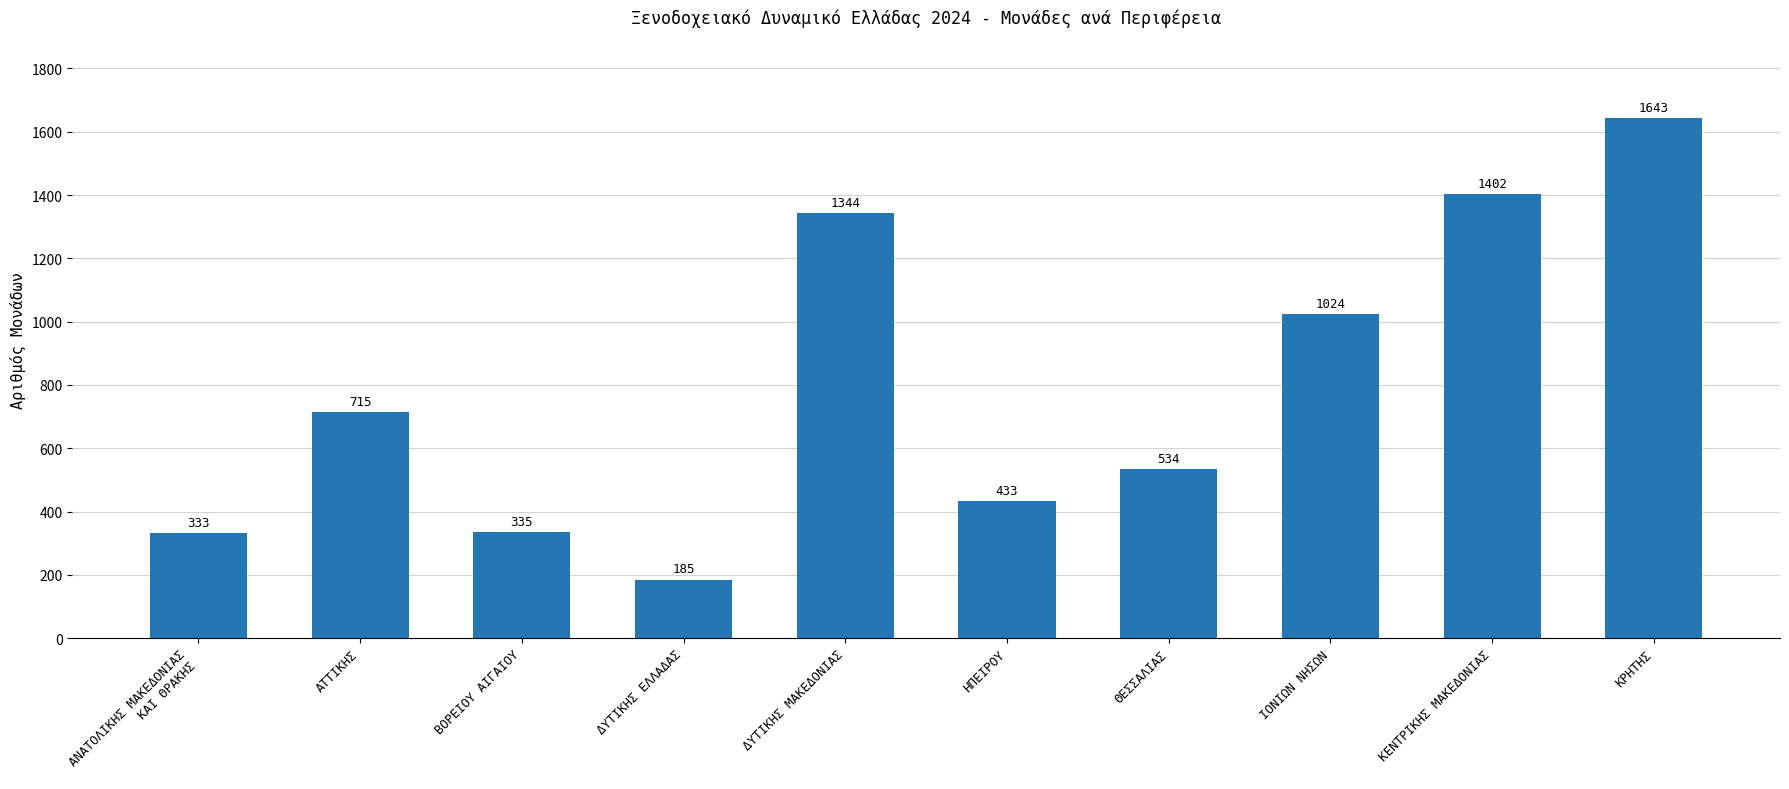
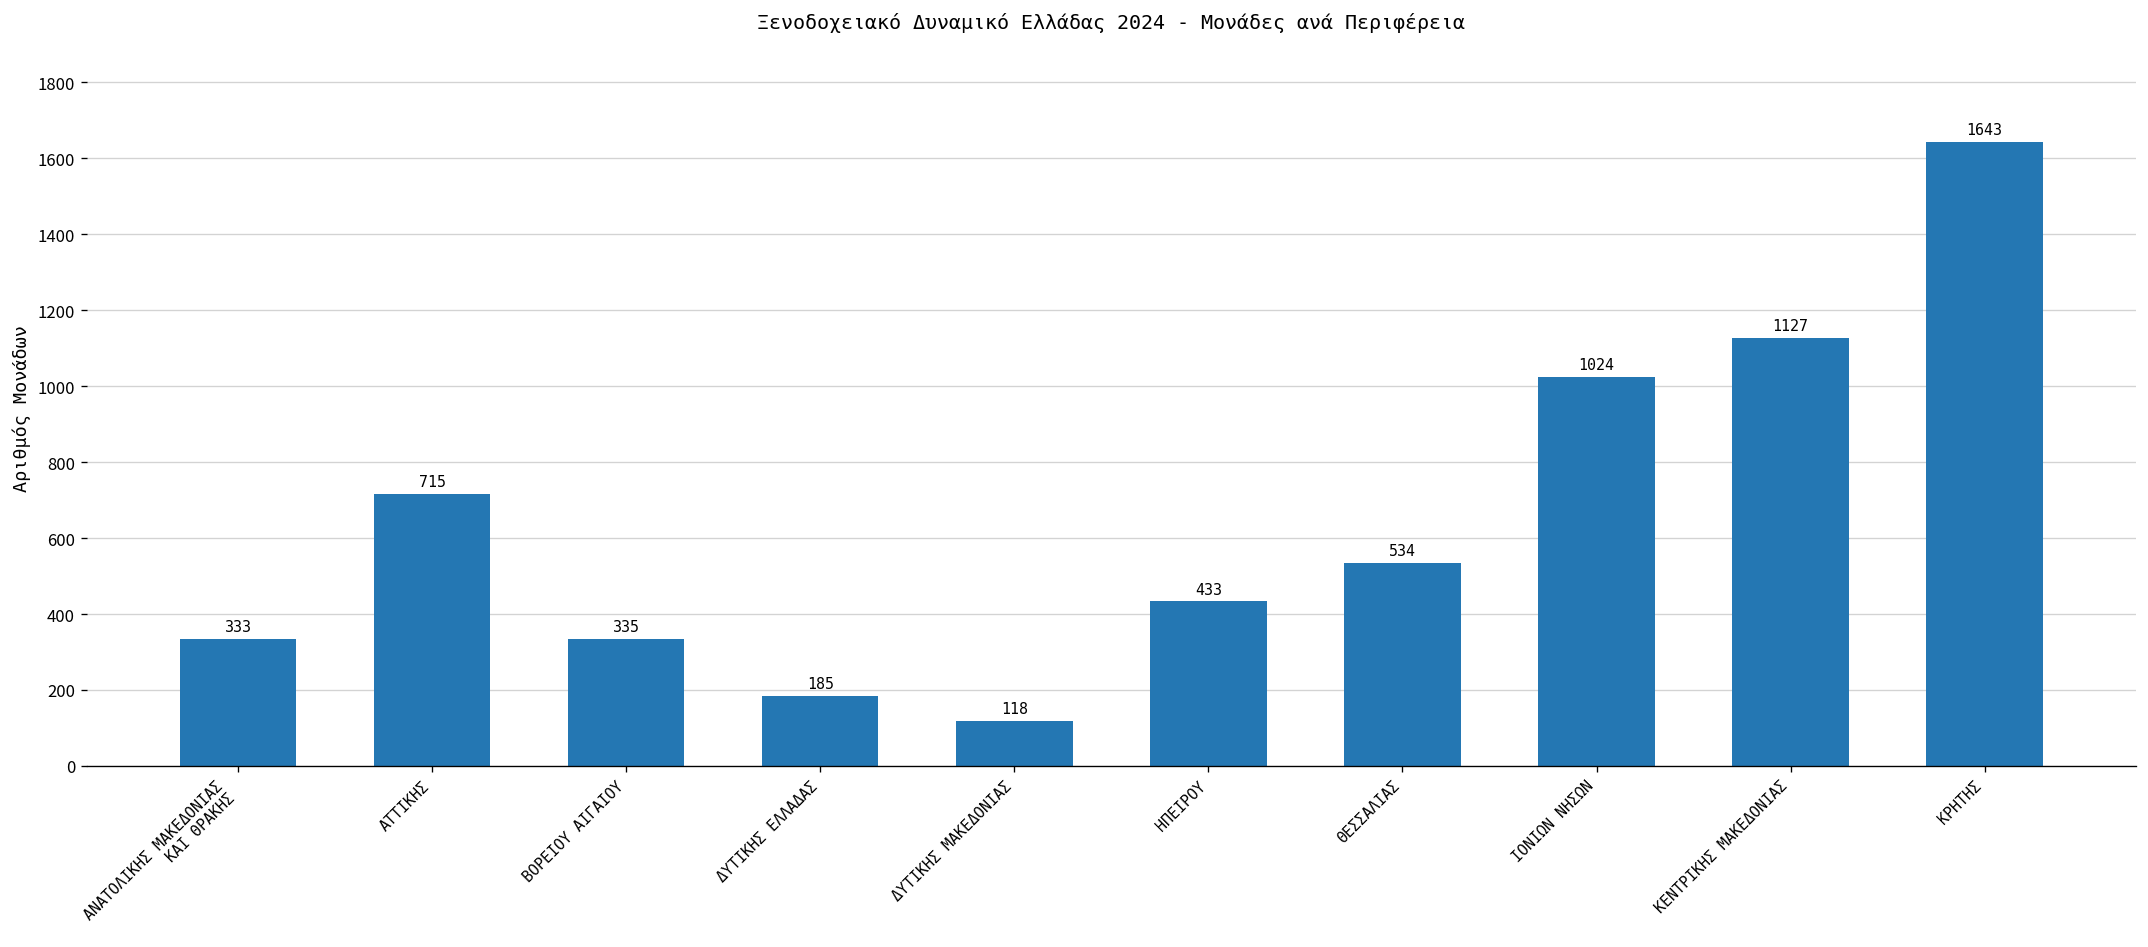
  {
    "ΑΝΑΤΟΛΙΚΗΣ ΜΑΚΕΔΟΝΙΑΣ ΚΑΙ ΘΡΑΚΗΣ": 333,
    "ΑΤΤΙΚΗΣ": 715,
    "ΒΟΡΕΙΟΥ ΑΙΓΑΙΟΥ": 335,
    "ΔΥΤΙΚΗΣ ΕΛΛΑΔΑΣ": 185,
-   "ΔΥΤΙΚΗΣ ΜΑΚΕΔΟΝΙΑΣ": 1344,
+   "ΔΥΤΙΚΗΣ ΜΑΚΕΔΟΝΙΑΣ": 118,
    "ΗΠΕΙΡΟΥ": 433,
    "ΘΕΣΣΑΛΙΑΣ": 534,
    "ΙΟΝΙΩΝ ΝΗΣΩΝ": 1024,
-   "ΚΕΝΤΡΙΚΗΣ ΜΑΚΕΔΟΝΙΑΣ": 1402,
+   "ΚΕΝΤΡΙΚΗΣ ΜΑΚΕΔΟΝΙΑΣ": 1127,
    "ΚΡΗΤΗΣ": 1643
  }
